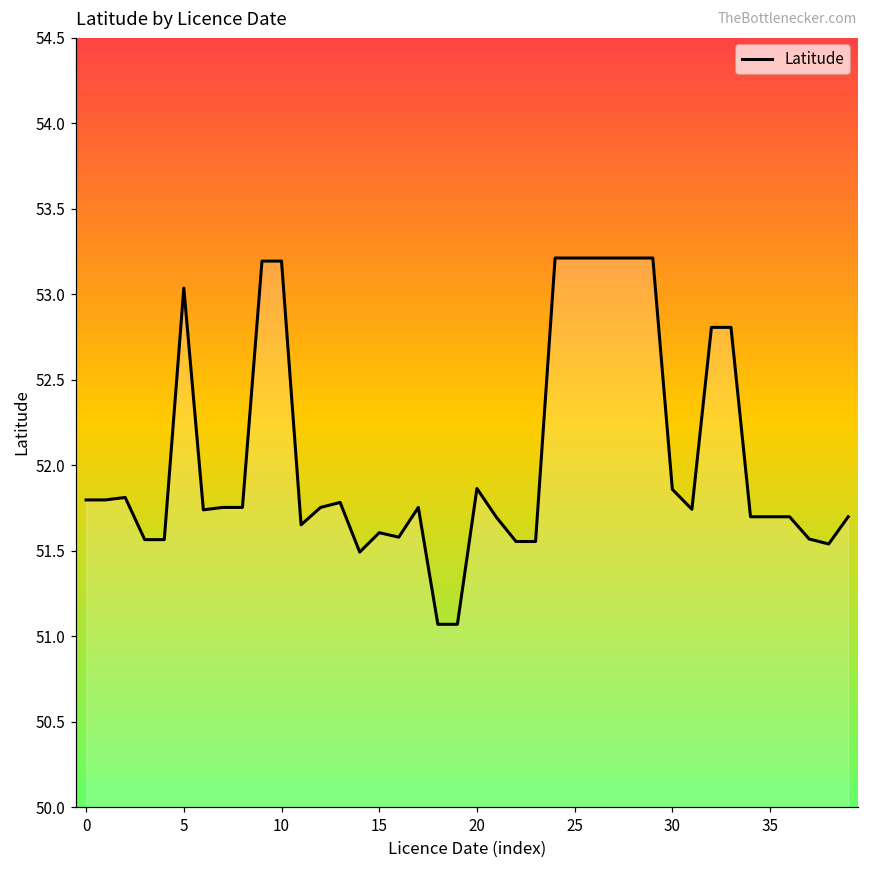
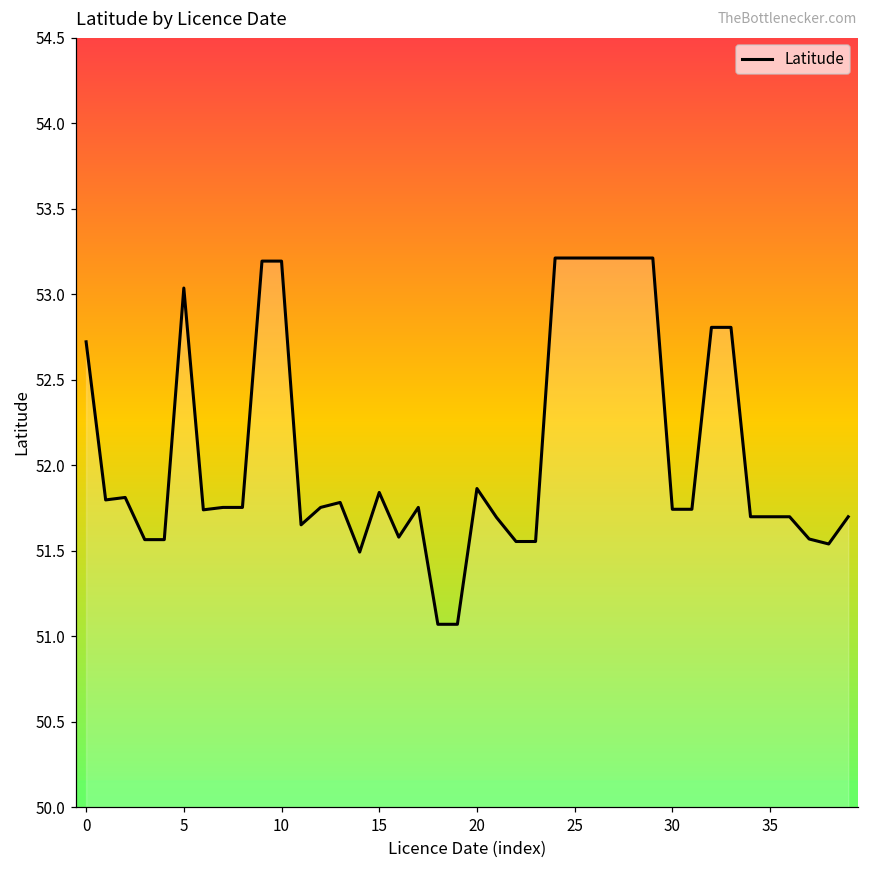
  {
-   "0": 51.80,
+   "0": 52.72,
    "5": 53.04,
    "10": 53.19,
-   "15": 51.60,
+   "15": 51.84,
    "20": 51.86,
    "25": 53.21,
-   "30": 51.86,
+   "30": 51.74,
    "35": 51.70
  }
